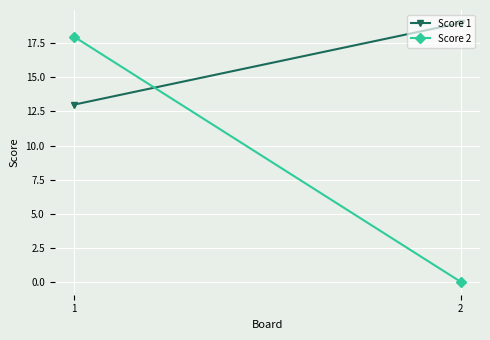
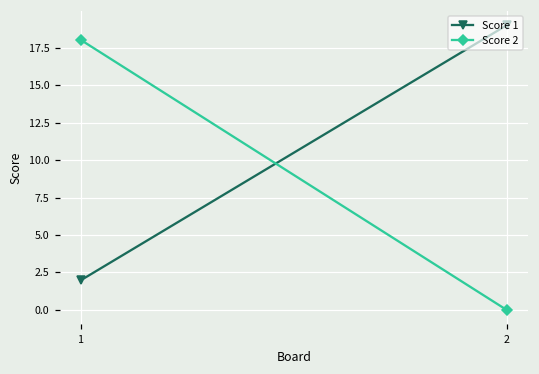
  {
    "Score 1": {
-     "1": 13
+     "1": 2
    },
    "Score 2": {
      "1": 18,
      "2": 0
    }
  }
